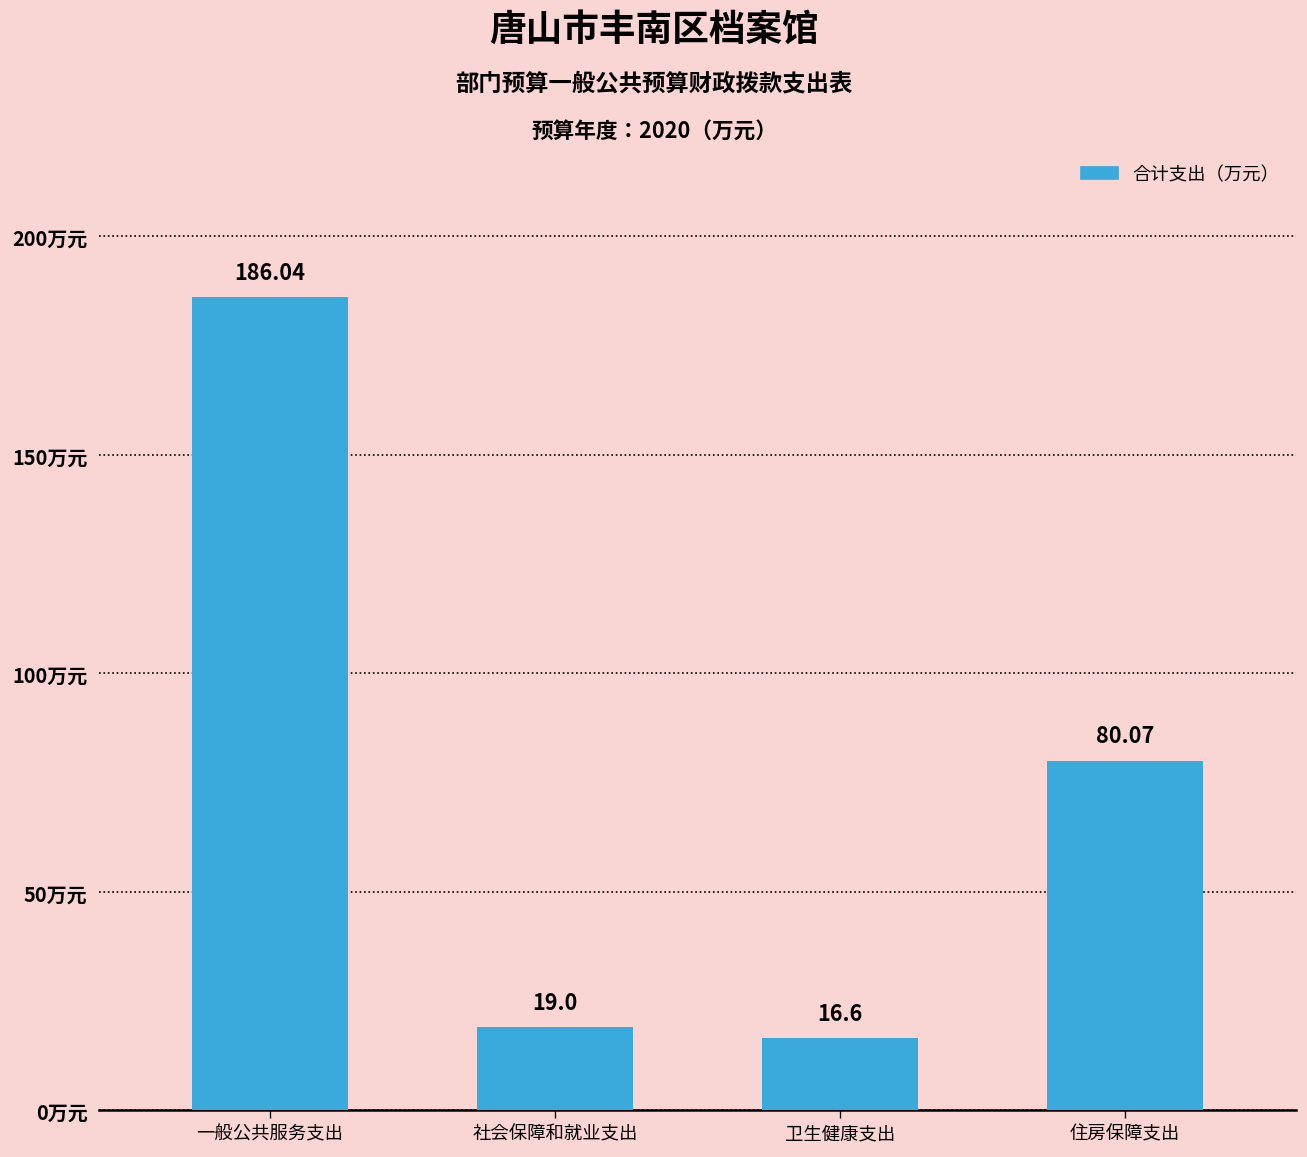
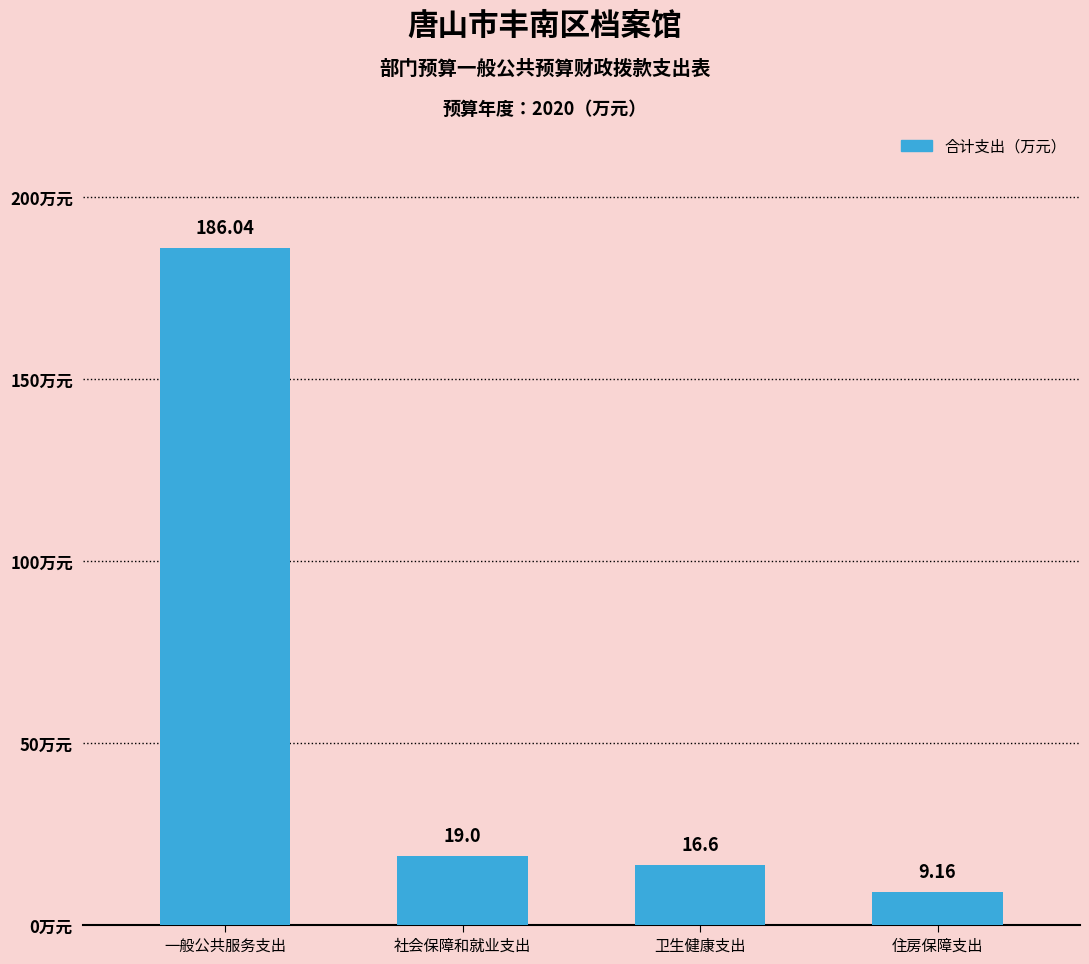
  {
    "一般公共服务支出": 186.04,
    "社会保障和就业支出": 19.0,
    "卫生健康支出": 16.6,
-   "住房保障支出": 80.07
+   "住房保障支出": 9.16
  }
